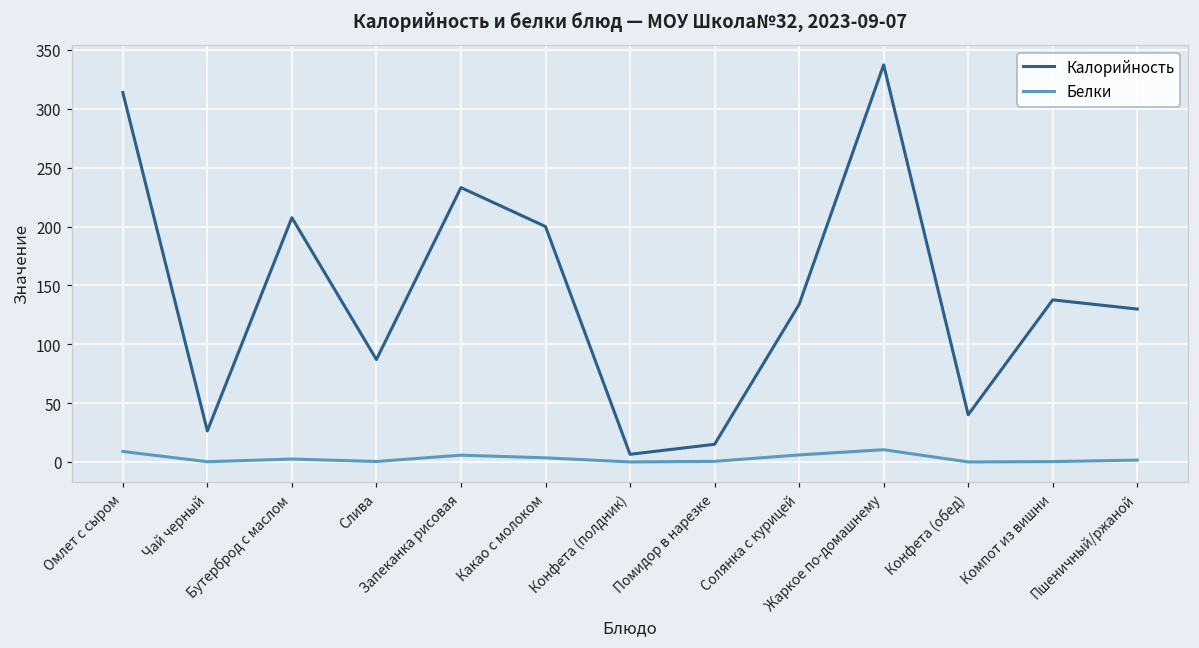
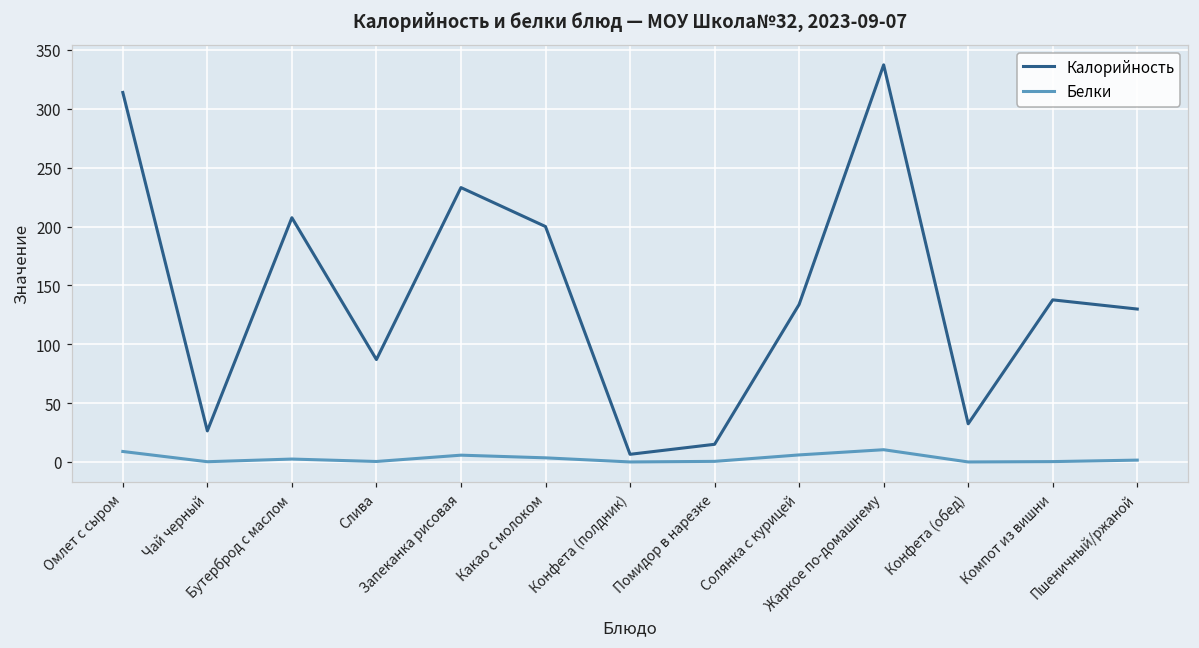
  {
    "Калорийность": {
      "Омлет с сыром": 314,
      "Чай черный": 26,
      "Бутерброд с маслом": 208,
      "Слива": 87,
      "Запеканка рисовая": 233,
      "Какао с молоком": 200,
      "Конфета (полдник)": 7,
      "Помидор в нарезке": 15,
      "Солянка с курицей": 134,
      "Жаркое по-домашнему": 337,
-     "Конфета (обед)": 40,
+     "Конфета (обед)": 32,
      "Компот из вишни": 138,
      "Пшеничный/ржаной": 130
    },
    "Белки": {
      "Омлет с сыром": 9,
      "Чай черный": 0,
      "Бутерброд с маслом": 2,
      "Слива": 0,
      "Запеканка рисовая": 6,
      "Какао с молоком": 4,
      "Конфета (полдник)": 0,
      "Помидор в нарезке": 1,
      "Солянка с курицей": 6,
      "Жаркое по-домашнему": 10,
      "Конфета (обед)": 0,
      "Компот из вишни": 0,
      "Пшеничный/ржаной": 2
    }
  }
